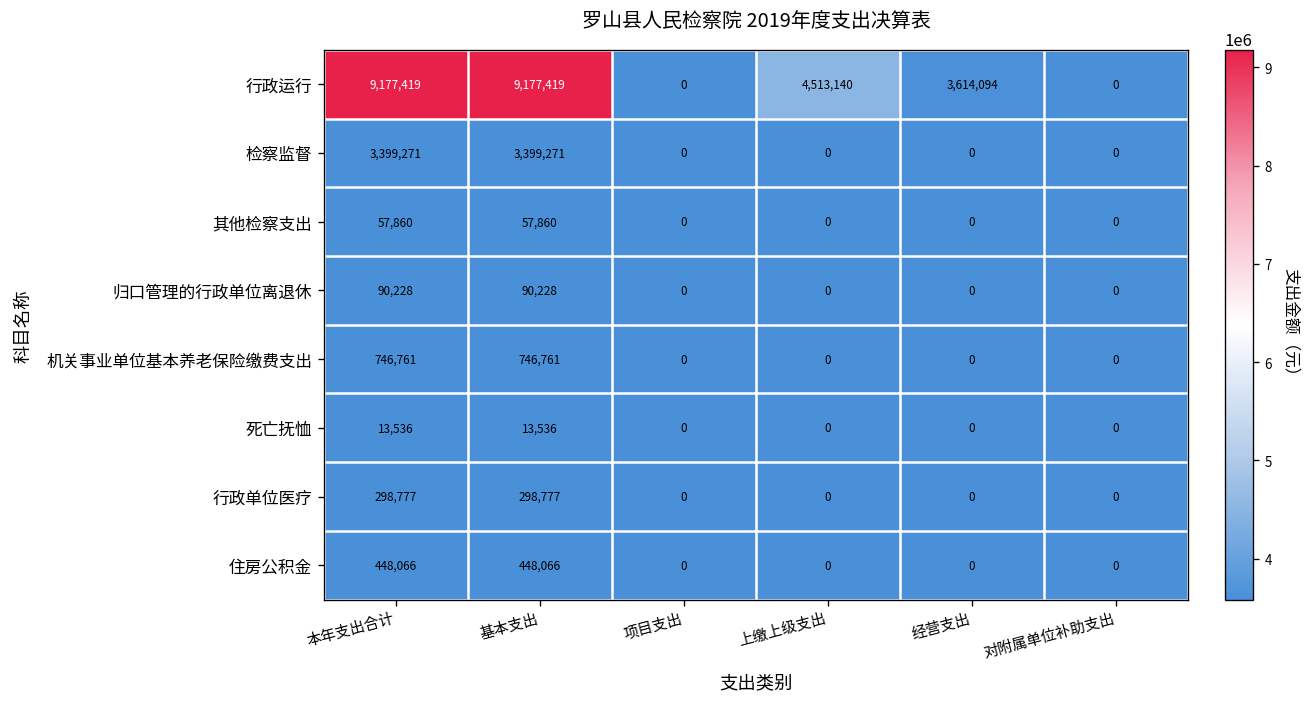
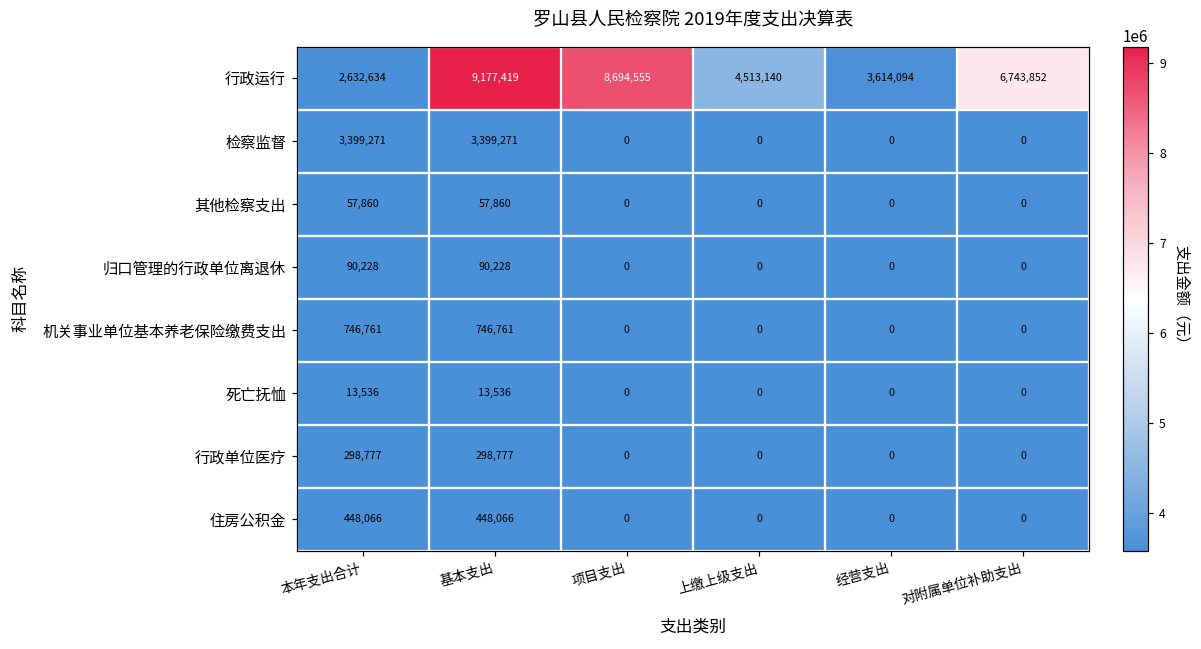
  {
    "行政运行": {
-     "本年支出合计": "9,177,419",
+     "本年支出合计": "2,632,634",
      "基本支出": "9,177,419",
-     "项目支出": "0",
+     "项目支出": "8,694,555",
      "上缴上级支出": "4,513,140",
      "经营支出": "3,614,094",
-     "对附属单位补助支出": "0"
+     "对附属单位补助支出": "6,743,852"
    },
    "检察监督": {
      "本年支出合计": "3,399,271",
      "基本支出": "3,399,271",
      "项目支出": "0",
      "上缴上级支出": "0",
      "经营支出": "0",
      "对附属单位补助支出": "0"
    },
    "其他检察支出": {
      "本年支出合计": "57,860",
      "基本支出": "57,860",
      "项目支出": "0",
      "上缴上级支出": "0",
      "经营支出": "0",
      "对附属单位补助支出": "0"
    },
    "归口管理的行政单位离退休": {
      "本年支出合计": "90,228",
      "基本支出": "90,228",
      "项目支出": "0",
      "上缴上级支出": "0",
      "经营支出": "0",
      "对附属单位补助支出": "0"
    },
    "机关事业单位基本养老保险缴费支出": {
      "本年支出合计": "746,761",
      "基本支出": "746,761",
      "项目支出": "0",
      "上缴上级支出": "0",
      "经营支出": "0",
      "对附属单位补助支出": "0"
    },
    "死亡抚恤": {
      "本年支出合计": "13,536",
      "基本支出": "13,536",
      "项目支出": "0",
      "上缴上级支出": "0",
      "经营支出": "0",
      "对附属单位补助支出": "0"
    },
    "行政单位医疗": {
      "本年支出合计": "298,777",
      "基本支出": "298,777",
      "项目支出": "0",
      "上缴上级支出": "0",
      "经营支出": "0",
      "对附属单位补助支出": "0"
    },
    "住房公积金": {
      "本年支出合计": "448,066",
      "基本支出": "448,066",
      "项目支出": "0",
      "上缴上级支出": "0",
      "经营支出": "0",
      "对附属单位补助支出": "0"
    }
  }
